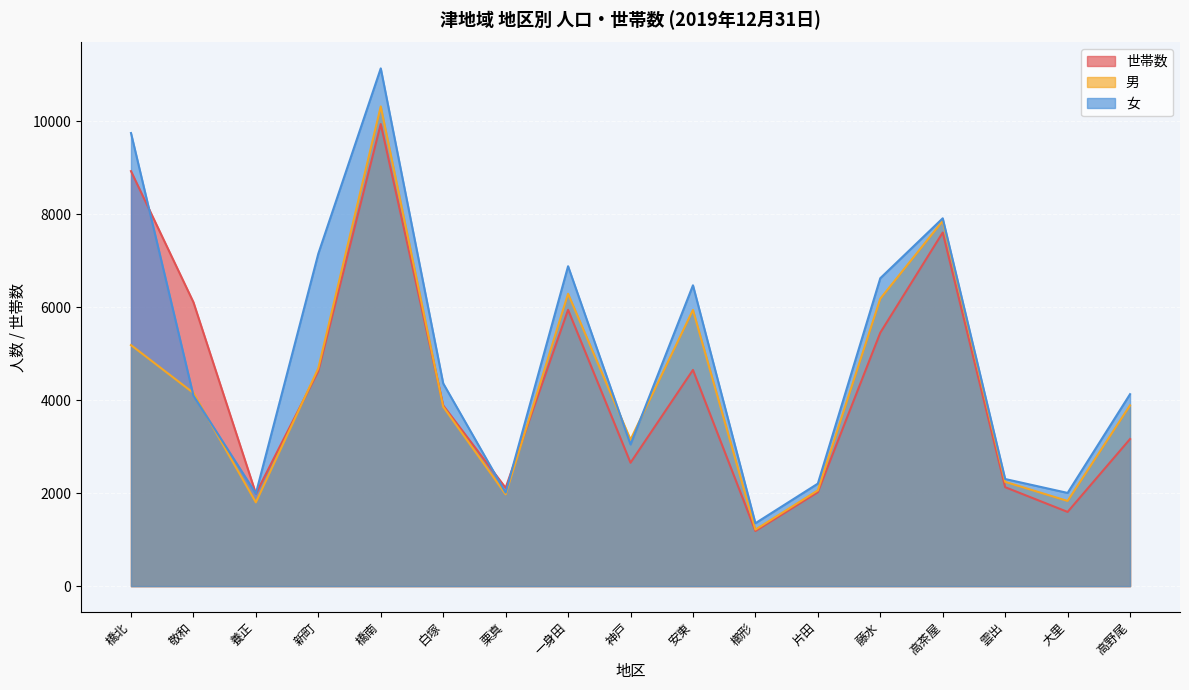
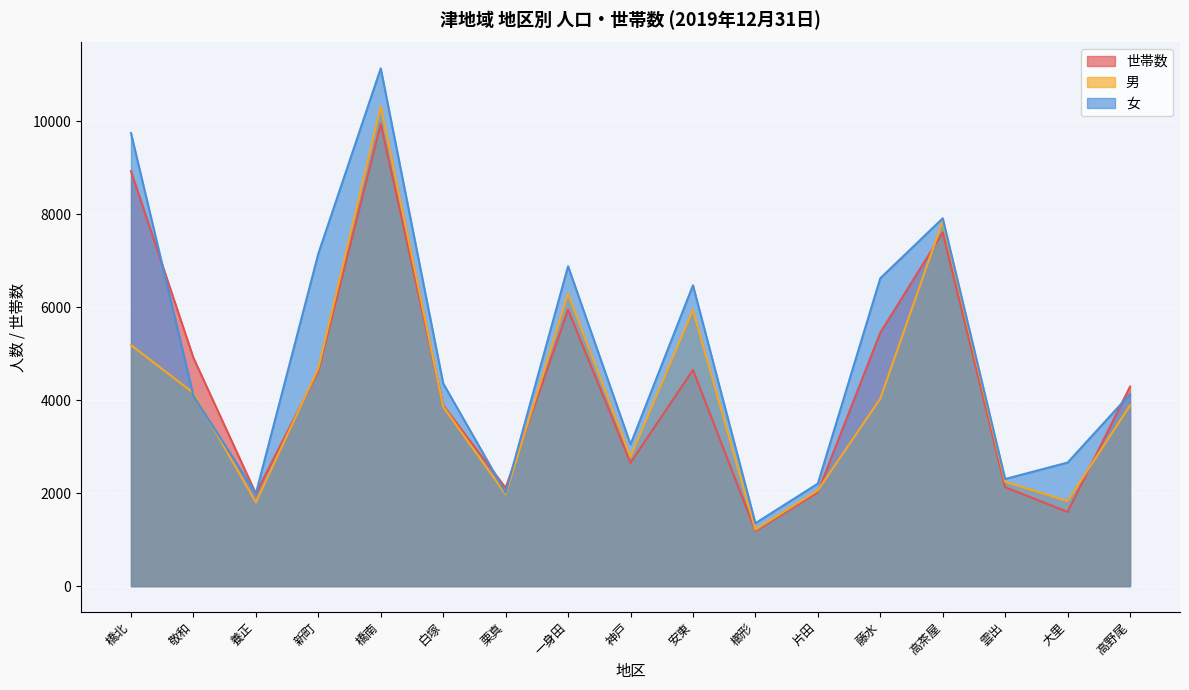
  {
    "世帯数": {
      "橋北": 8900,
-     "敬和": 6100,
+     "敬和": 4900,
      "新町": 4600,
      "橋南": 9900,
      "栗真": 2100,
      "一身田": 5900,
      "神戸": 2700,
      "安東": 4700,
      "藤水": 5500,
      "高茶屋": 7600,
      "雲出": 2100,
      "大里": 1600,
-     "高野尾": 3200
+     "高野尾": 4300
    },
    "男": {
      "橋北": 5200,
      "敬和": 4200,
      "養正": 1800,
      "新町": 4700,
      "橋南": 10300,
      "一身田": 6300,
-     "神戸": 3200,
+     "神戸": 2800,
      "安東": 5900,
-     "藤水": 6200,
+     "藤水": 4000,
      "高茶屋": 7900,
      "雲出": 2200,
      "大里": 1800,
      "高野尾": 3900
    },
    "女": {
      "橋北": 9700,
      "敬和": 4100,
      "新町": 7200,
      "橋南": 11100,
      "白塚": 4400,
      "一身田": 6900,
      "神戸": 3000,
      "安東": 6500,
      "櫛形": 1400,
      "片田": 2200,
      "藤水": 6600,
      "高茶屋": 7900,
      "雲出": 2300,
-     "大里": 2000,
+     "大里": 2700,
      "高野尾": 4100
    }
  }
